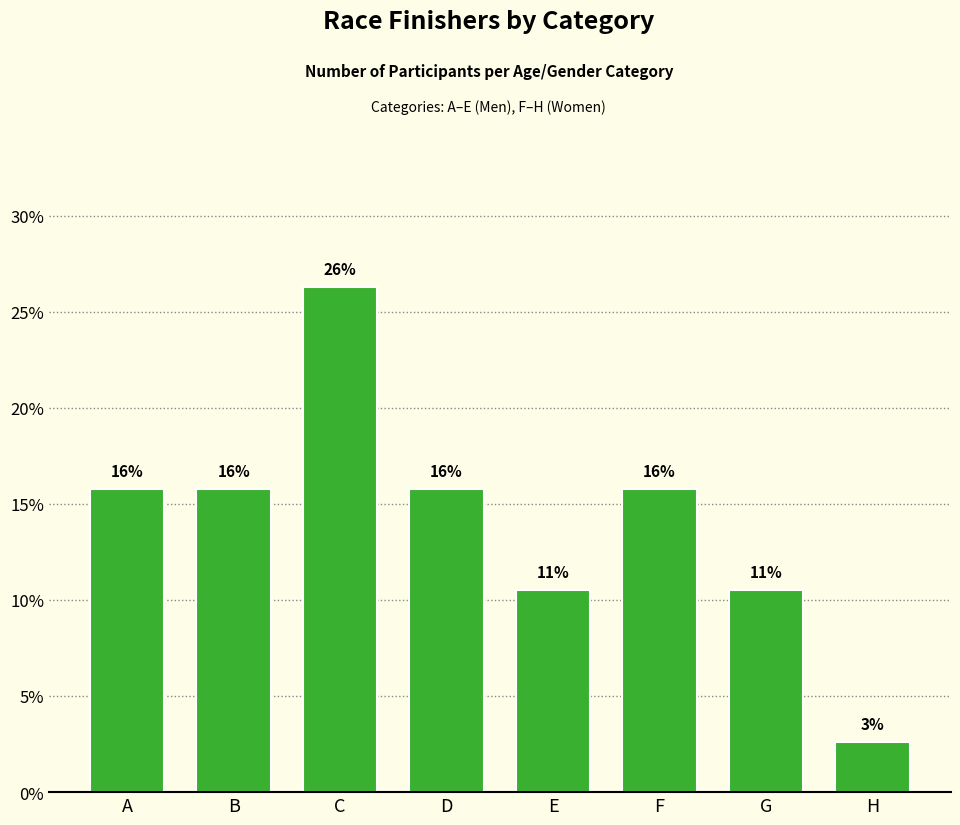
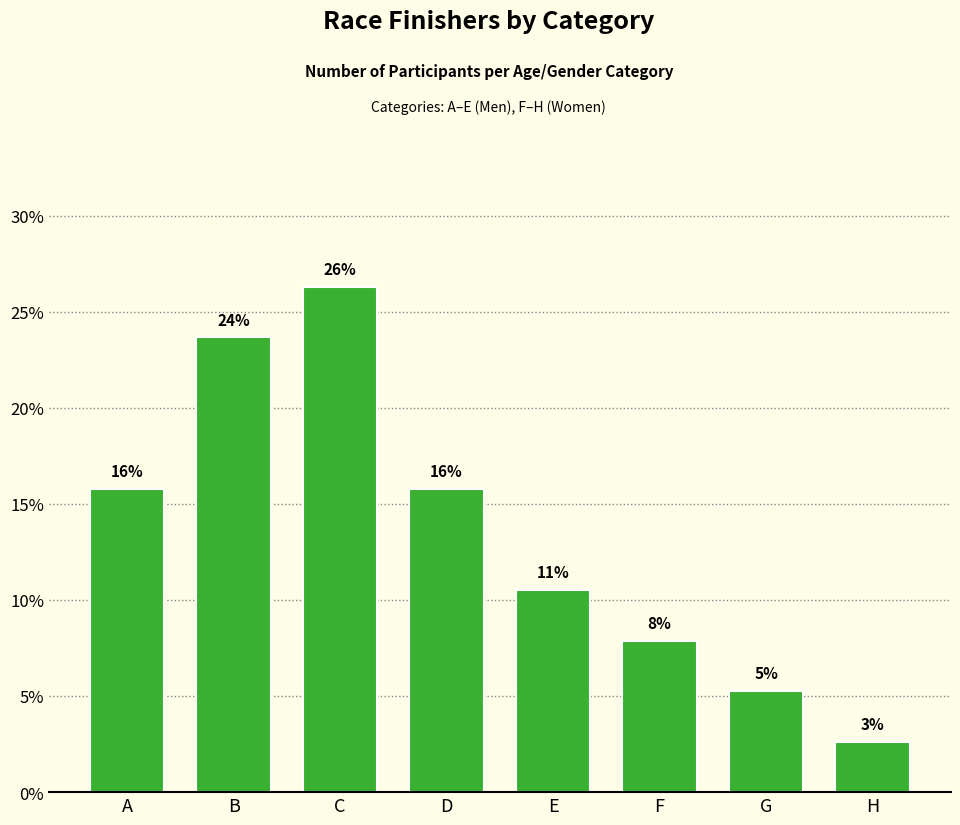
  {
    "A": "16%",
-   "B": "16%",
+   "B": "24%",
    "C": "26%",
    "D": "16%",
    "E": "11%",
-   "F": "16%",
-   "G": "11%",
+   "F": "8%",
+   "G": "5%",
    "H": "3%"
  }
